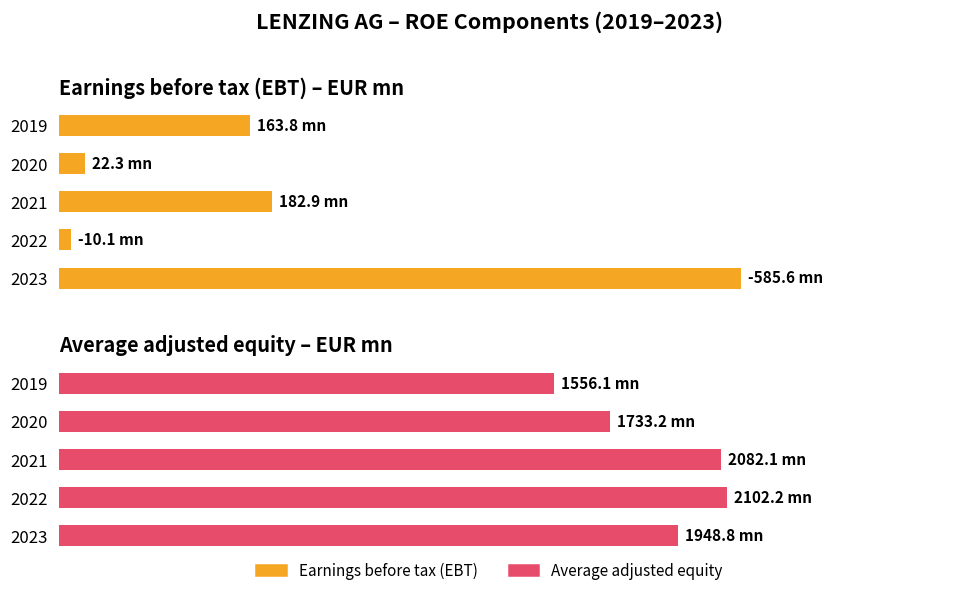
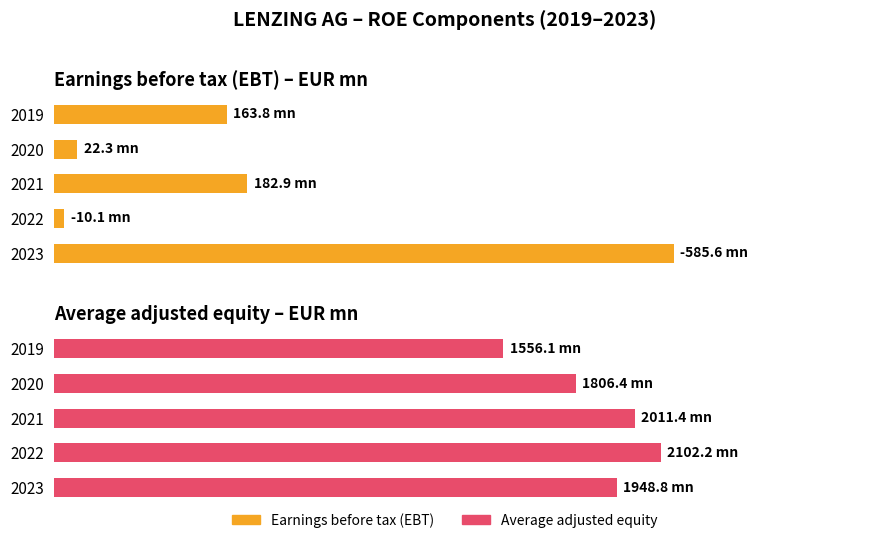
  {
    "Average adjusted equity – EUR mn": {
-     "2020": 1733.2,
-     "2021": 2082.1
+     "2020": 1806.4,
+     "2021": 2011.4
    }
  }
